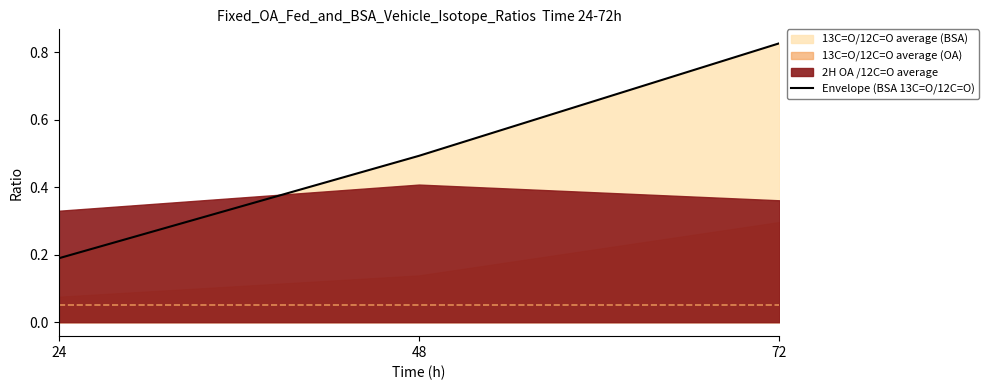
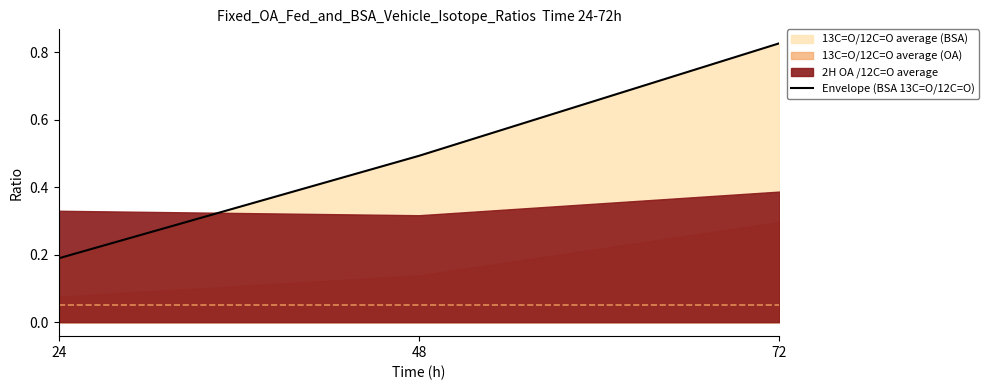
  {
    "13C=O/12C=O average (BSA)": {
      "24": 0.19,
      "48": 0.49,
      "72": 0.83
    },
    "13C=O/12C=O average (OA)": {
      "24": 0.08,
      "48": 0.14,
      "72": 0.30
    },
    "2H OA /12C=O average": {
      "24": 0.33,
-     "48": 0.41,
-     "72": 0.36
+     "48": 0.32,
+     "72": 0.39
    }
  }
